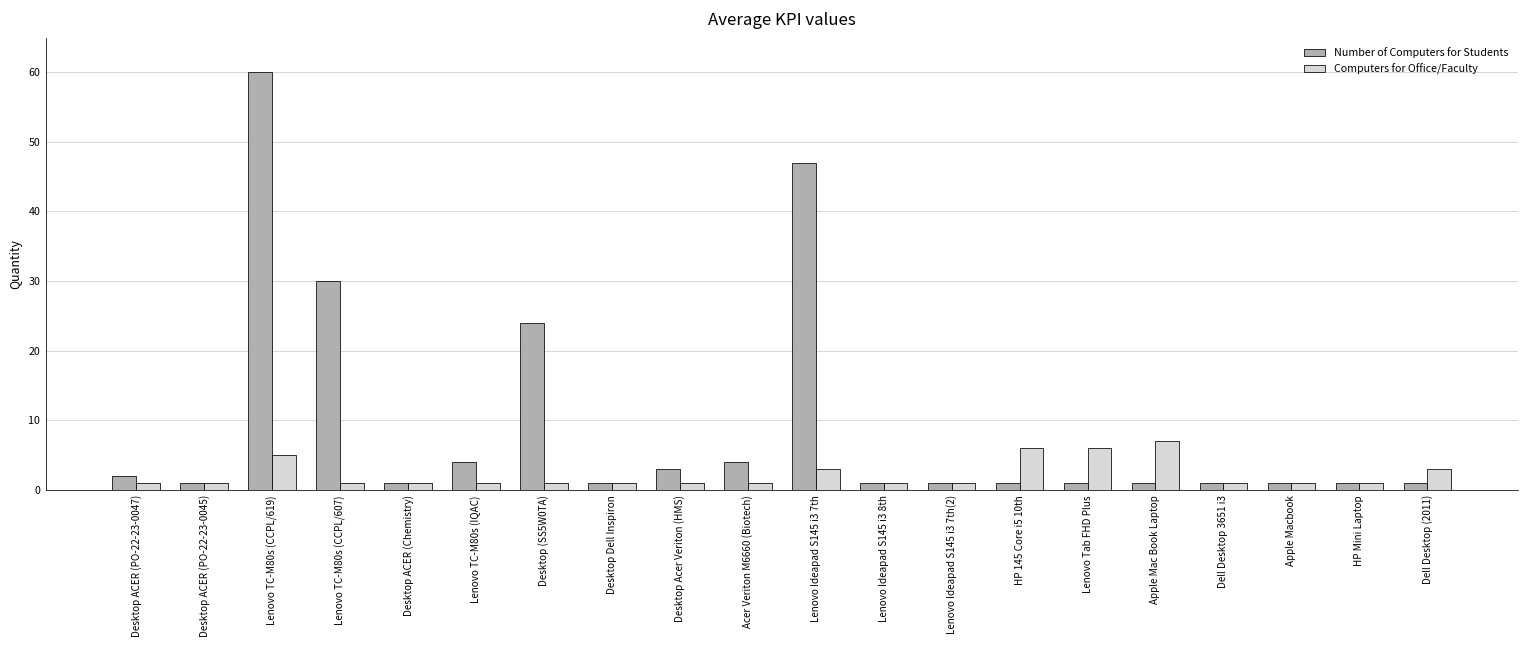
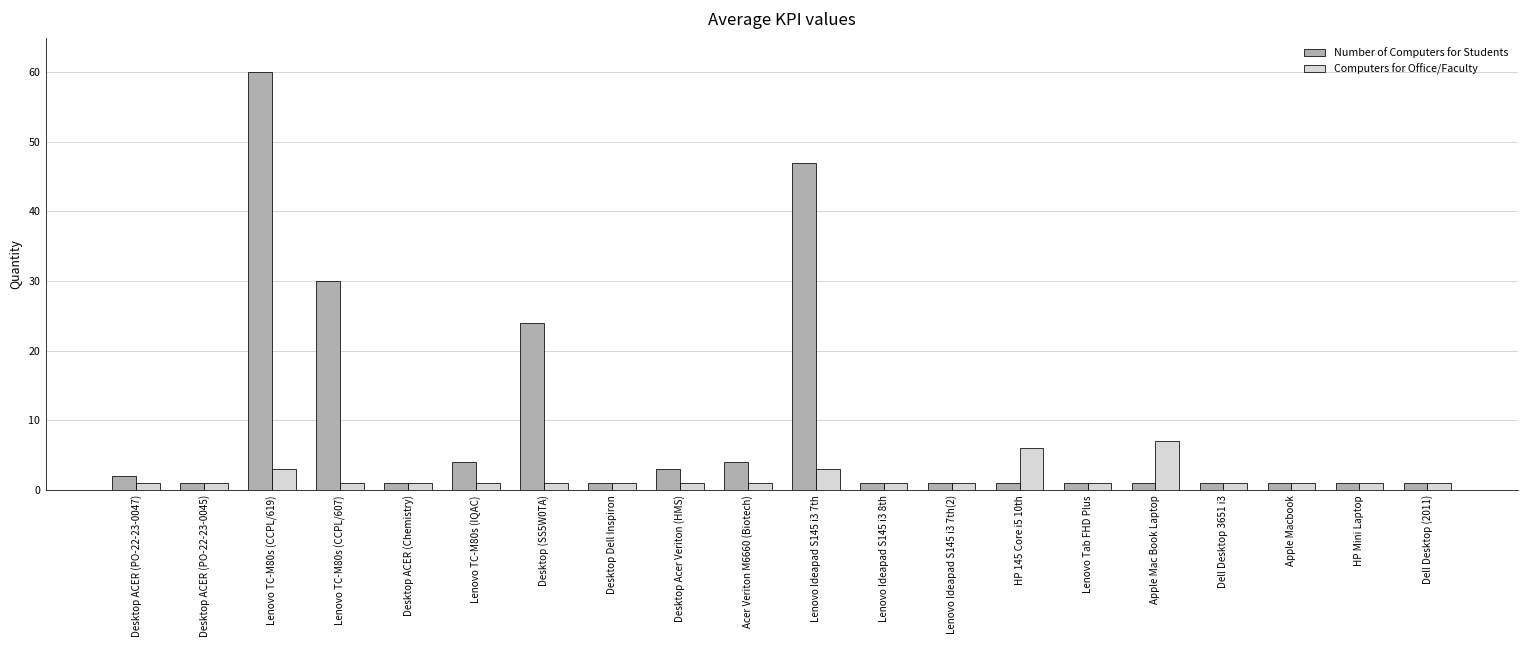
  {
    "Number of Computers for Students": {
      "Desktop ACER (PO-22-23-0047)": 2,
      "Desktop ACER (PO-22-23-0045)": 1,
      "Lenovo TC-M80s (CCPL/619)": 60,
      "Lenovo TC-M80s (CCPL/607)": 30,
      "Desktop ACER (Chemistry)": 1,
      "Lenovo TC-M80s (IQAC)": 4,
      "Desktop (SS5W0TA)": 24,
      "Desktop Dell Inspiron": 1,
      "Desktop Acer Veriton (HMS)": 3,
      "Acer Veriton M6660 (Biotech)": 4,
      "Lenovo Ideapad S145 i3 7th": 47,
      "Lenovo Ideapad S145 i3 8th": 1,
      "Lenovo Ideapad S145 i3 7th(2)": 1,
      "HP 145 Core i5 10th": 1,
      "Lenovo Tab FHD Plus": 1,
      "Apple Mac Book Laptop": 1,
      "Dell Desktop 3651 i3": 1,
      "Apple Macbook": 1,
      "HP Mini Laptop": 1,
      "Dell Desktop (2011)": 1
    },
    "Computers for Office/Faculty": {
      "Desktop ACER (PO-22-23-0047)": 1,
      "Desktop ACER (PO-22-23-0045)": 1,
-     "Lenovo TC-M80s (CCPL/619)": 5,
+     "Lenovo TC-M80s (CCPL/619)": 3,
      "Lenovo TC-M80s (CCPL/607)": 1,
      "Desktop ACER (Chemistry)": 1,
      "Lenovo TC-M80s (IQAC)": 1,
      "Desktop (SS5W0TA)": 1,
      "Desktop Dell Inspiron": 1,
      "Desktop Acer Veriton (HMS)": 1,
      "Acer Veriton M6660 (Biotech)": 1,
      "Lenovo Ideapad S145 i3 7th": 3,
      "Lenovo Ideapad S145 i3 8th": 1,
      "Lenovo Ideapad S145 i3 7th(2)": 1,
      "HP 145 Core i5 10th": 6,
-     "Lenovo Tab FHD Plus": 6,
+     "Lenovo Tab FHD Plus": 1,
      "Apple Mac Book Laptop": 7,
      "Dell Desktop 3651 i3": 1,
      "Apple Macbook": 1,
      "HP Mini Laptop": 1,
-     "Dell Desktop (2011)": 3
+     "Dell Desktop (2011)": 1
    }
  }
